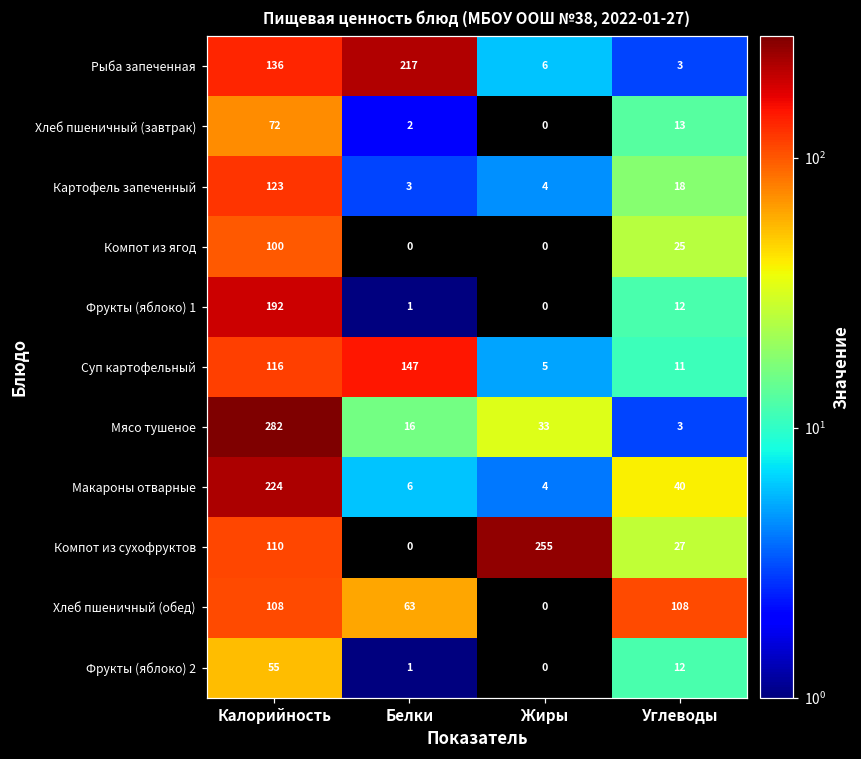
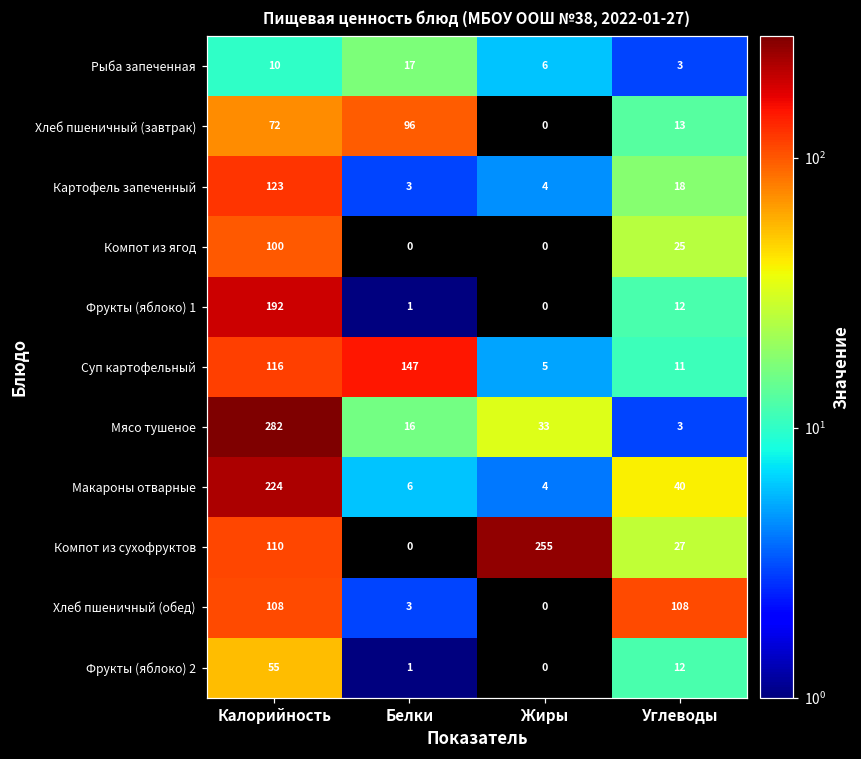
  {
    "Рыба запеченная": {
-     "Калорийность": 136,
-     "Белки": 217,
+     "Калорийность": 10,
+     "Белки": 17,
      "Жиры": 6,
      "Углеводы": 3
    },
    "Хлеб пшеничный (завтрак)": {
      "Калорийность": 72,
-     "Белки": 2,
+     "Белки": 96,
      "Жиры": 0,
      "Углеводы": 13
    },
    "Картофель запеченный": {
      "Калорийность": 123,
      "Белки": 3,
      "Жиры": 4,
      "Углеводы": 18
    },
    "Компот из ягод": {
      "Калорийность": 100,
      "Белки": 0,
      "Жиры": 0,
      "Углеводы": 25
    },
    "Фрукты (яблоко) 1": {
      "Калорийность": 192,
      "Белки": 1,
      "Жиры": 0,
      "Углеводы": 12
    },
    "Суп картофельный": {
      "Калорийность": 116,
      "Белки": 147,
      "Жиры": 5,
      "Углеводы": 11
    },
    "Мясо тушеное": {
      "Калорийность": 282,
      "Белки": 16,
      "Жиры": 33,
      "Углеводы": 3
    },
    "Макароны отварные": {
      "Калорийность": 224,
      "Белки": 6,
      "Жиры": 4,
      "Углеводы": 40
    },
    "Компот из сухофруктов": {
      "Калорийность": 110,
      "Белки": 0,
      "Жиры": 255,
      "Углеводы": 27
    },
    "Хлеб пшеничный (обед)": {
      "Калорийность": 108,
-     "Белки": 63,
+     "Белки": 3,
      "Жиры": 0,
      "Углеводы": 108
    },
    "Фрукты (яблоко) 2": {
      "Калорийность": 55,
      "Белки": 1,
      "Жиры": 0,
      "Углеводы": 12
    }
  }
